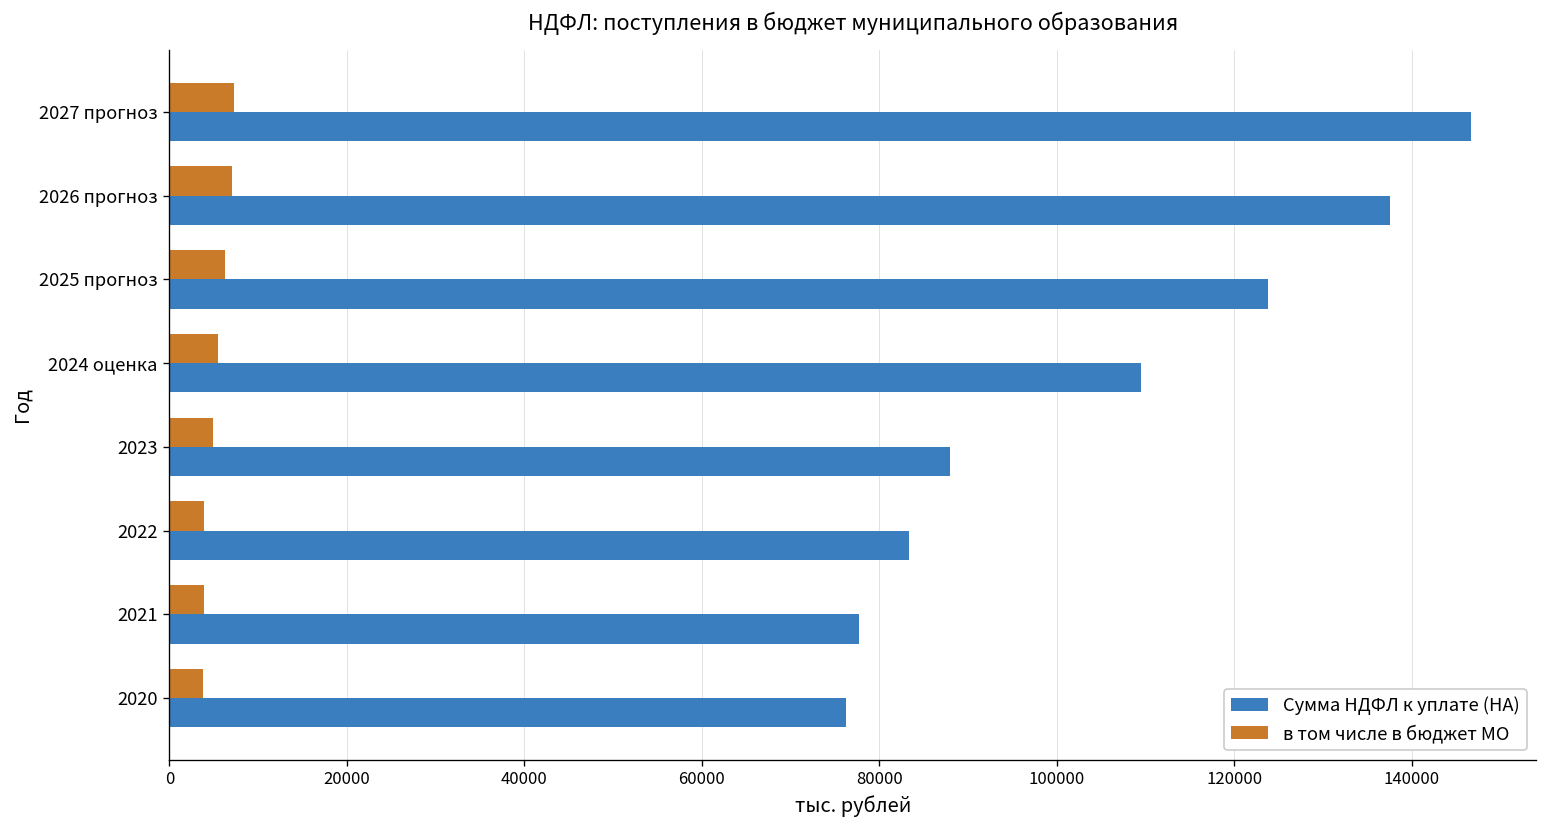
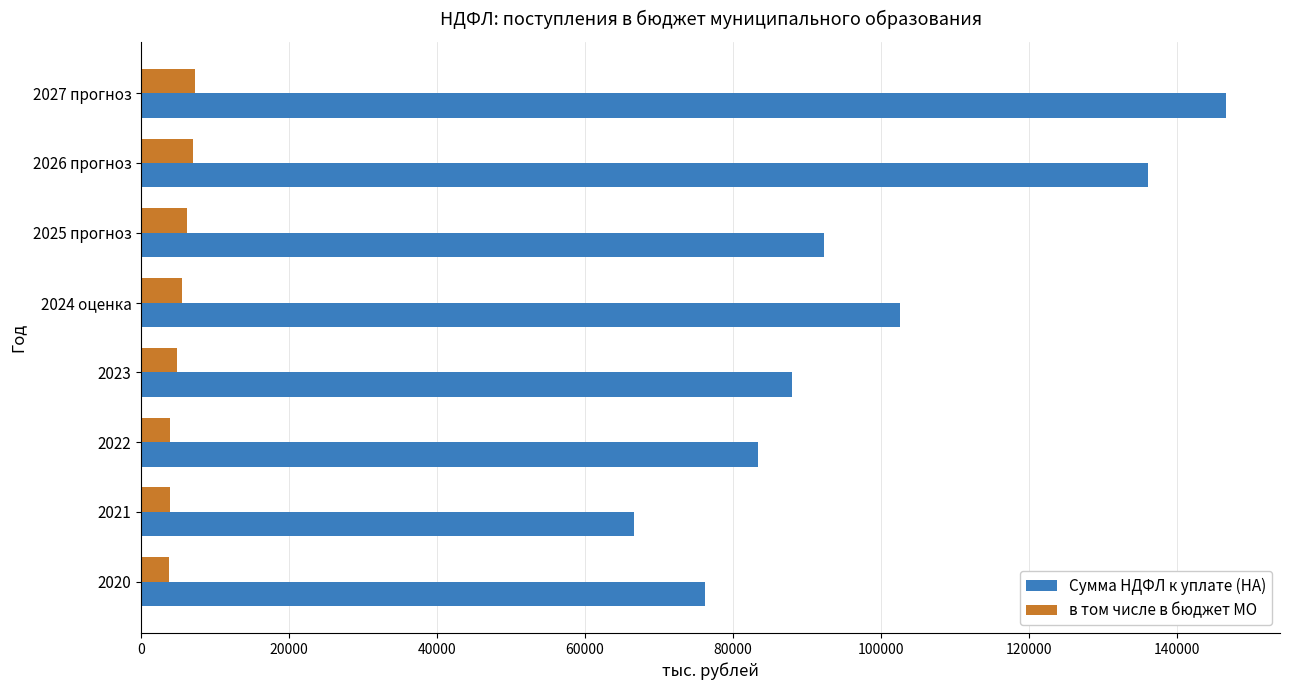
  {
    "Сумма НДФЛ к уплате (НА)": {
      "2027 прогноз": 147000,
-     "2026 прогноз": 138000,
-     "2025 прогноз": 124000,
-     "2024 оценка": 109000,
+     "2026 прогноз": 136000,
+     "2025 прогноз": 92000,
+     "2024 оценка": 103000,
      "2023": 88000,
      "2022": 83000,
-     "2021": 78000,
+     "2021": 67000,
      "2020": 76000
    },
    "в том числе в бюджет МО": {
      "2027 прогноз": 7000,
      "2026 прогноз": 7000,
      "2025 прогноз": 6000,
      "2024 оценка": 5000,
      "2023": 5000,
      "2022": 4000,
      "2021": 4000,
      "2020": 4000
    }
  }
